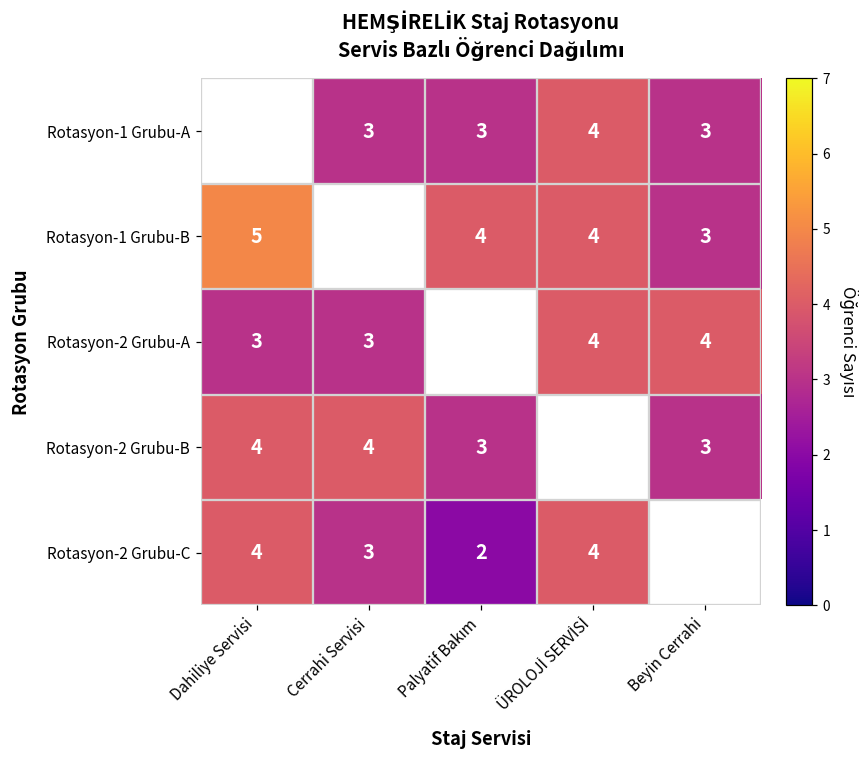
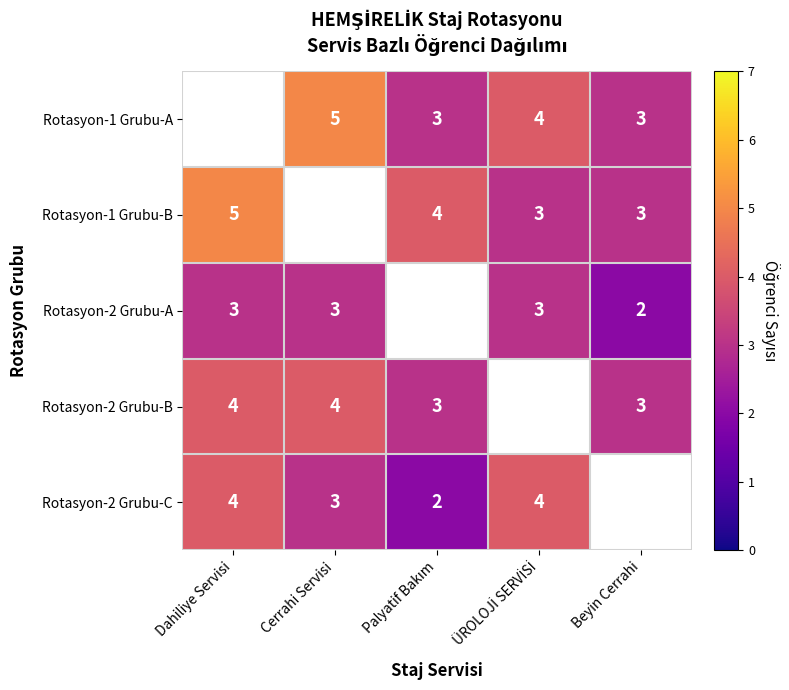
  {
    "Rotasyon-1 Grubu-A": {
-     "Cerrahi Servisi": 3,
+     "Cerrahi Servisi": 5,
      "Palyatif Bakım": 3,
      "ÜROLOJİ SERVİSİ": 4,
      "Beyin Cerrahi": 3
    },
    "Rotasyon-1 Grubu-B": {
      "Dahiliye Servisi": 5,
      "Palyatif Bakım": 4,
-     "ÜROLOJİ SERVİSİ": 4,
+     "ÜROLOJİ SERVİSİ": 3,
      "Beyin Cerrahi": 3
    },
    "Rotasyon-2 Grubu-A": {
      "Dahiliye Servisi": 3,
      "Cerrahi Servisi": 3,
-     "ÜROLOJİ SERVİSİ": 4,
-     "Beyin Cerrahi": 4
+     "ÜROLOJİ SERVİSİ": 3,
+     "Beyin Cerrahi": 2
    },
    "Rotasyon-2 Grubu-B": {
      "Dahiliye Servisi": 4,
      "Cerrahi Servisi": 4,
      "Palyatif Bakım": 3,
      "Beyin Cerrahi": 3
    },
    "Rotasyon-2 Grubu-C": {
      "Dahiliye Servisi": 4,
      "Cerrahi Servisi": 3,
      "Palyatif Bakım": 2,
      "ÜROLOJİ SERVİSİ": 4
    }
  }
